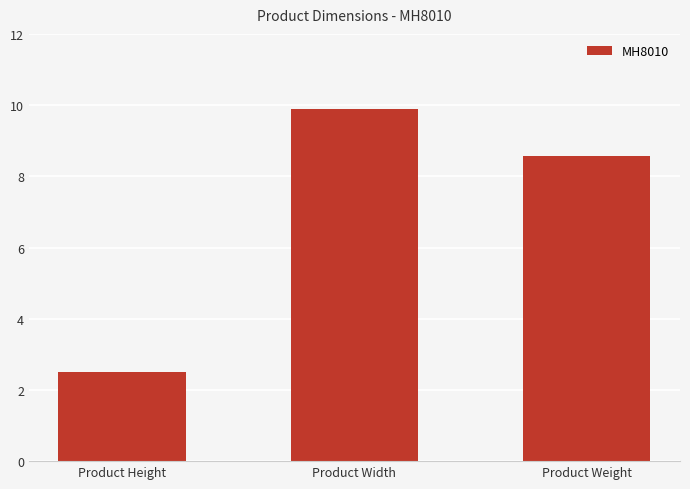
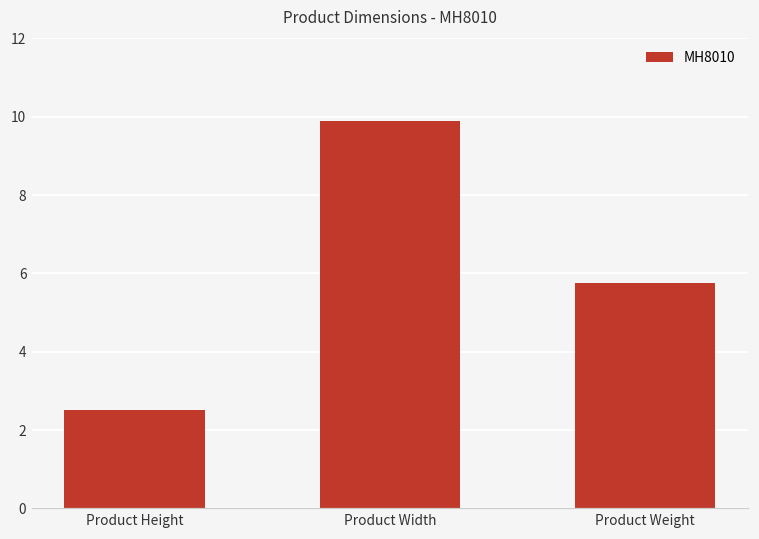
  {
    "Product Height": 2.5,
    "Product Width": 9.9,
-   "Product Weight": 8.6
+   "Product Weight": 5.8
  }
